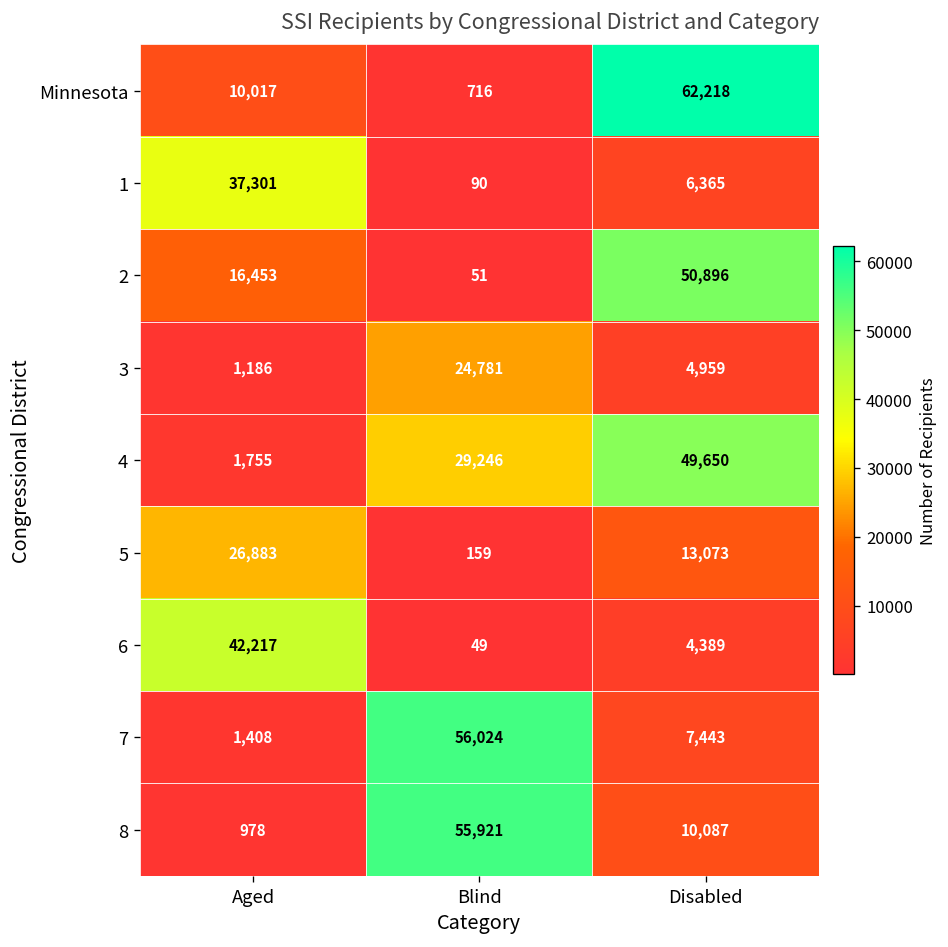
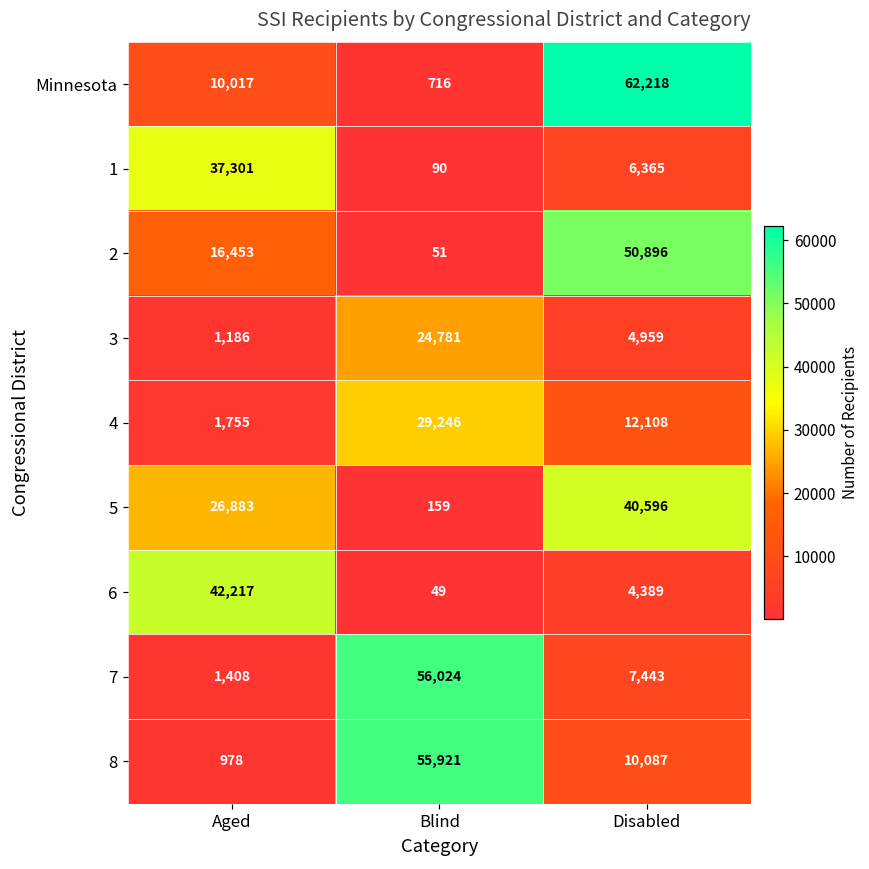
  {
    "Minnesota": {
      "Aged": "10,017",
      "Blind": "716",
      "Disabled": "62,218"
    },
    "1": {
      "Aged": "37,301",
      "Blind": "90",
      "Disabled": "6,365"
    },
    "2": {
      "Aged": "16,453",
      "Blind": "51",
      "Disabled": "50,896"
    },
    "3": {
      "Aged": "1,186",
      "Blind": "24,781",
      "Disabled": "4,959"
    },
    "4": {
      "Aged": "1,755",
      "Blind": "29,246",
-     "Disabled": "49,650"
+     "Disabled": "12,108"
    },
    "5": {
      "Aged": "26,883",
      "Blind": "159",
-     "Disabled": "13,073"
+     "Disabled": "40,596"
    },
    "6": {
      "Aged": "42,217",
      "Blind": "49",
      "Disabled": "4,389"
    },
    "7": {
      "Aged": "1,408",
      "Blind": "56,024",
      "Disabled": "7,443"
    },
    "8": {
      "Aged": "978",
      "Blind": "55,921",
      "Disabled": "10,087"
    }
  }
